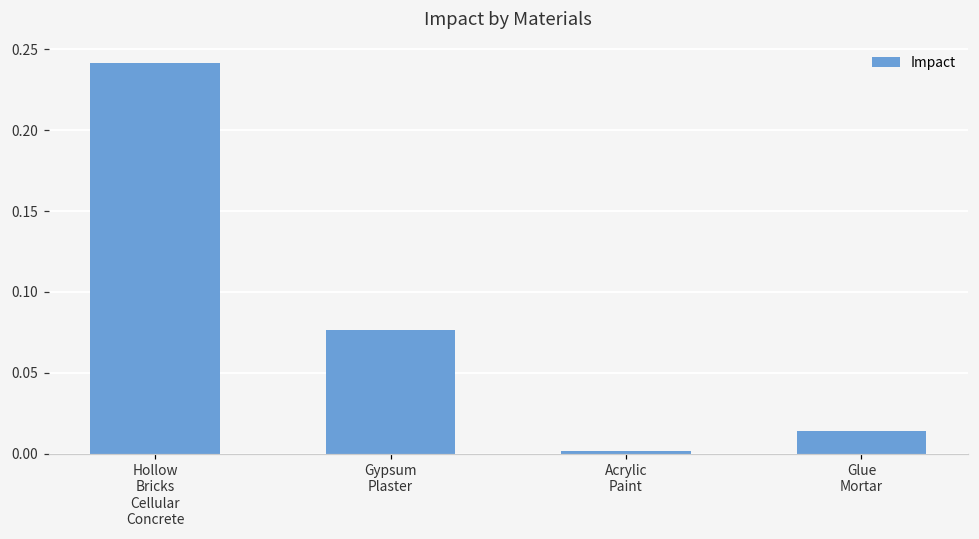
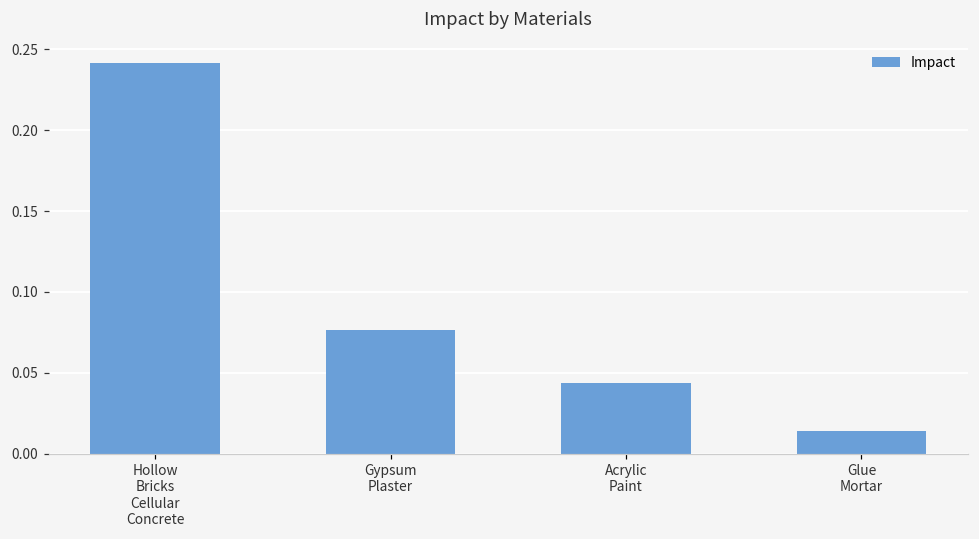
  {
    "Hollow Bricks Cellular Concrete": 0.242,
    "Gypsum Plaster": 0.077,
-   "Acrylic Paint": 0.002,
+   "Acrylic Paint": 0.044,
    "Glue Mortar": 0.014
  }
